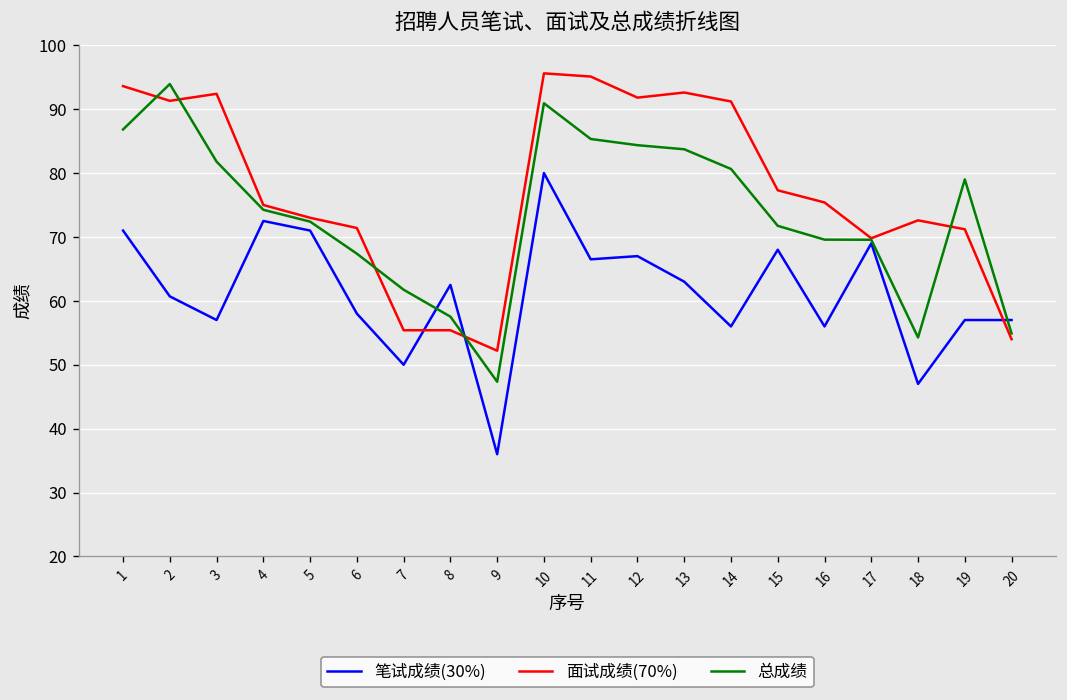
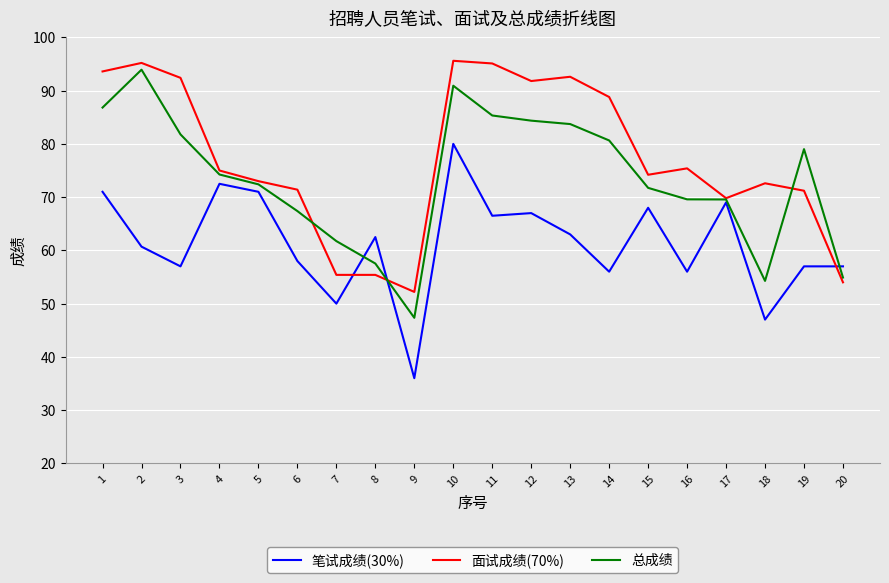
  {
    "笔试成绩(30%)": {
      "1": 71,
      "2": 61,
      "3": 57,
      "4": 73,
      "5": 71,
      "6": 58,
      "7": 50,
      "8": 63,
      "9": 36,
      "10": 80,
      "11": 67,
      "12": 67,
      "13": 63,
      "14": 56,
      "15": 68,
      "16": 56,
      "17": 69,
      "18": 47,
      "19": 57,
      "20": 57
    },
    "面试成绩(70%)": {
      "1": 94,
-     "2": 91,
+     "2": 95,
      "3": 92,
      "4": 75,
      "5": 73,
      "6": 71,
      "7": 55,
      "8": 55,
      "9": 52,
      "10": 96,
      "11": 95,
      "12": 92,
      "13": 93,
-     "14": 91,
-     "15": 77,
+     "14": 89,
+     "15": 74,
      "16": 75,
      "18": 73,
      "19": 71,
      "20": 54
    },
    "总成绩": {
      "1": 87,
      "2": 94,
      "3": 82,
      "4": 74,
      "5": 72,
      "6": 67,
      "7": 62,
      "8": 58,
      "9": 47,
      "10": 91,
      "11": 85,
      "12": 84,
      "13": 84,
      "14": 81,
      "15": 72,
      "16": 70,
      "18": 54,
      "19": 79,
      "20": 55
    }
  }
